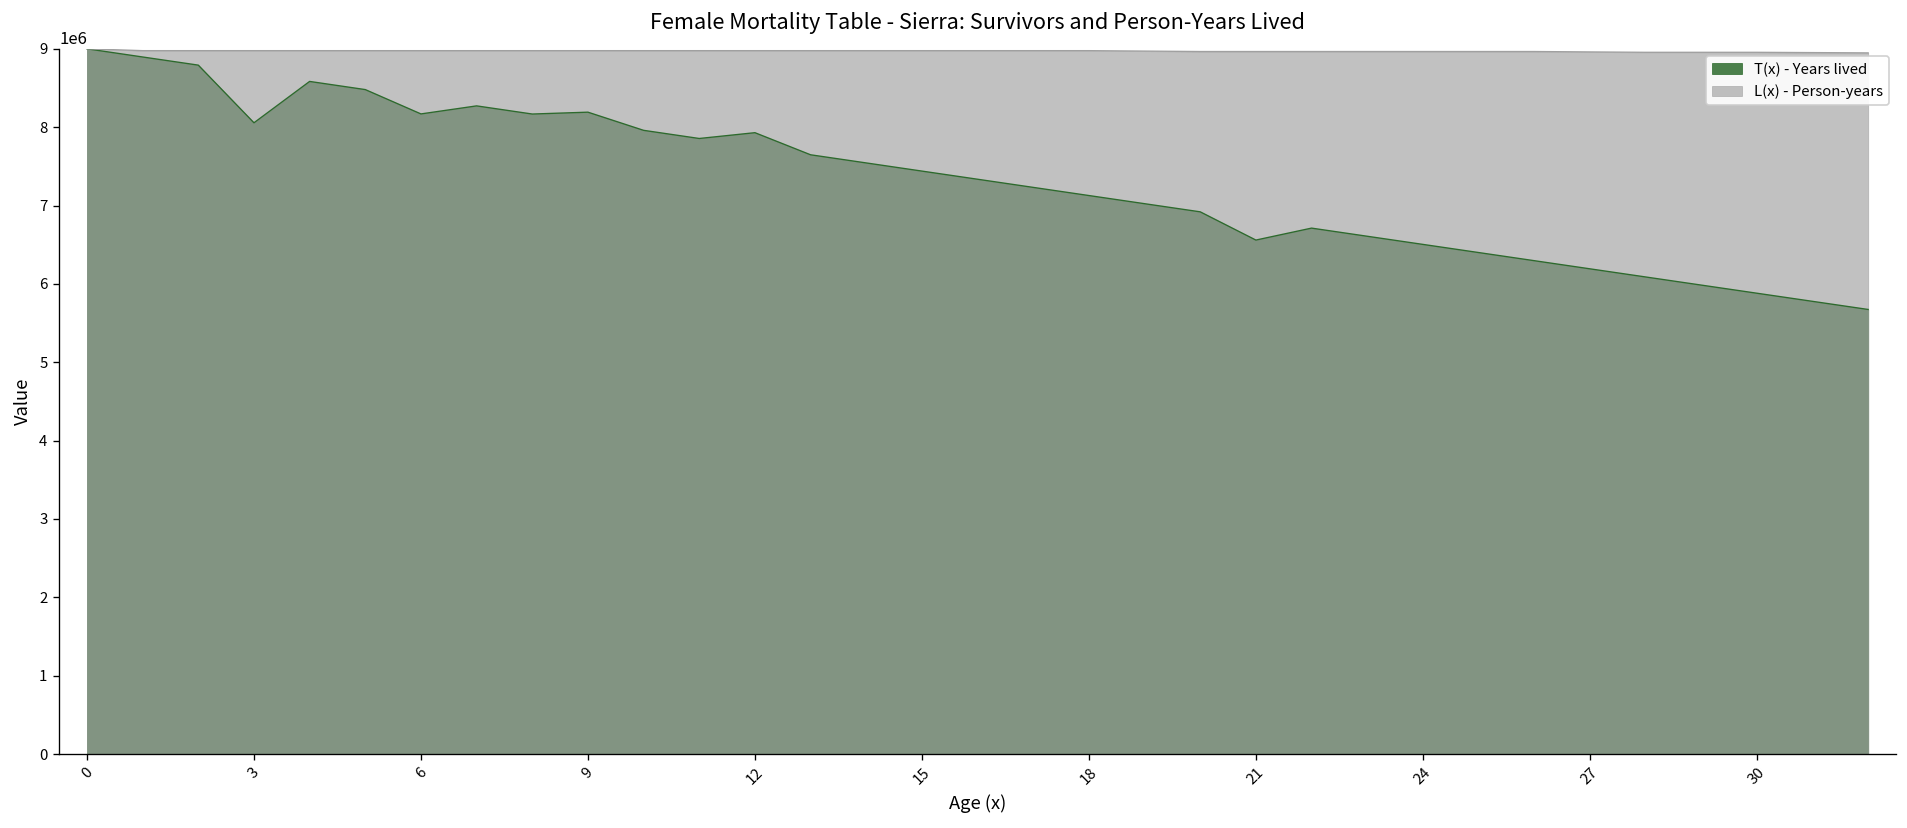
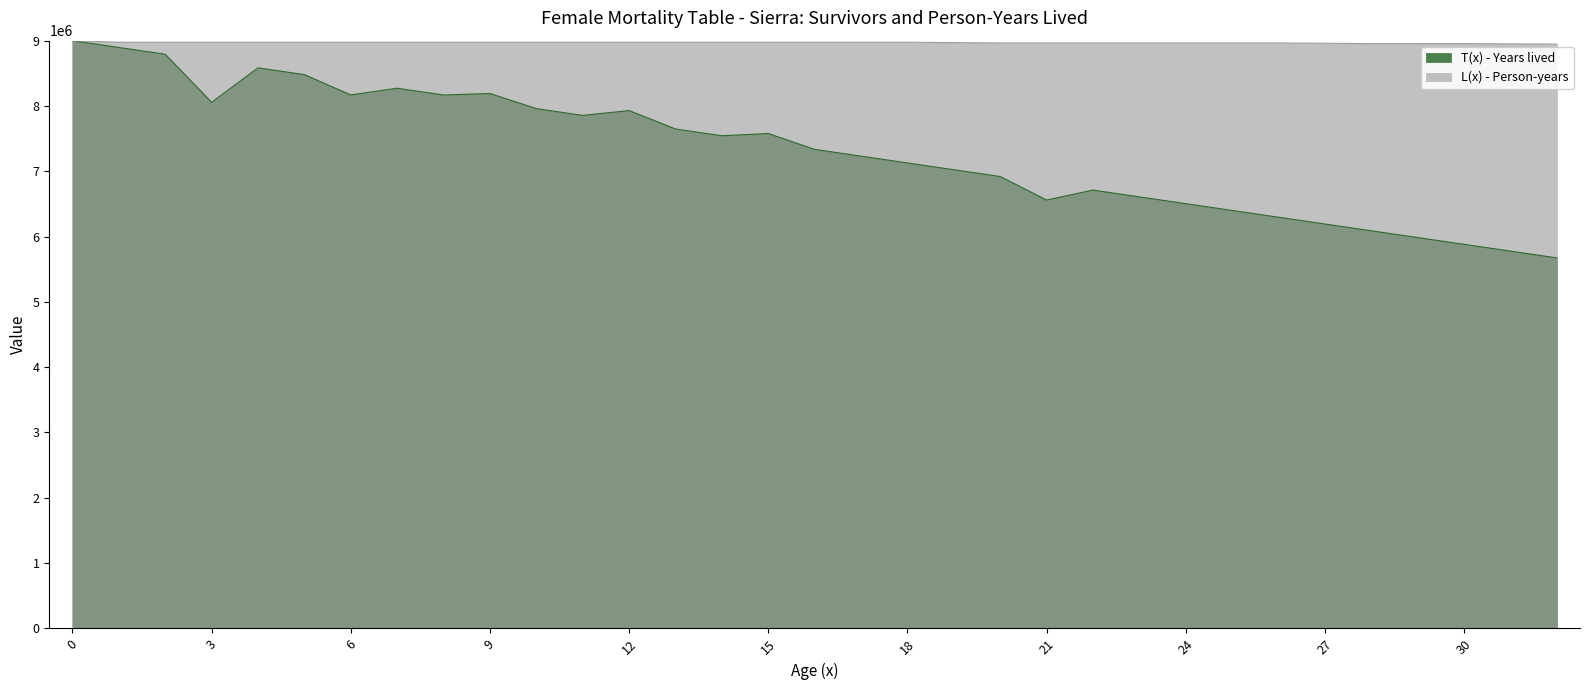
  {
    "T(x) - Years lived": {
      "3": 8100000,
      "6": 8200000,
      "9": 8200000,
      "12": 7900000,
-     "15": 7400000,
+     "15": 7600000,
      "18": 7100000,
      "21": 6600000,
      "24": 6500000,
      "27": 6200000,
      "30": 5900000
    },
    "L(x) - Person-years": {
      "3": 9000000,
      "6": 9000000,
      "9": 9000000,
      "12": 9000000,
      "15": 9000000,
      "18": 9000000,
      "21": 9000000,
      "24": 9000000,
      "27": 9000000,
      "30": 9000000
    }
  }
